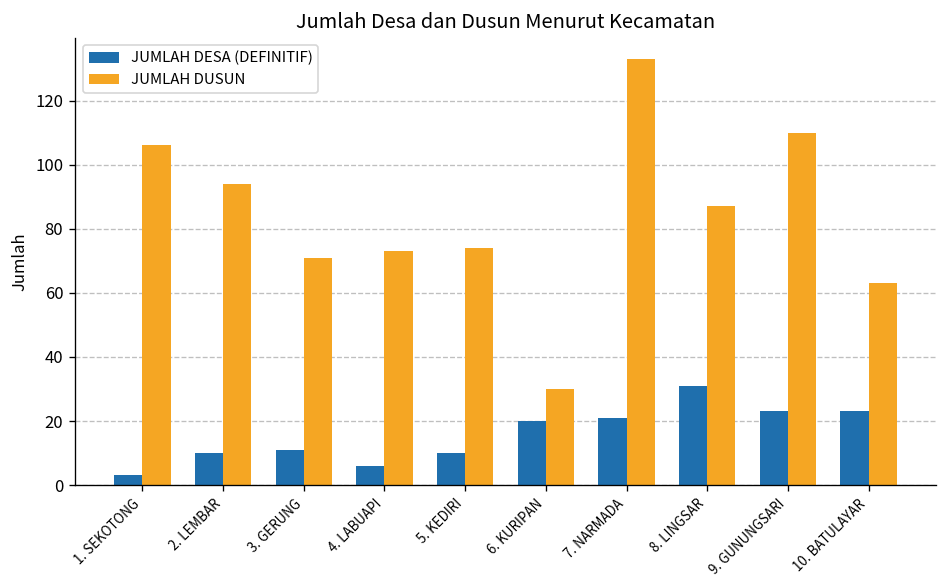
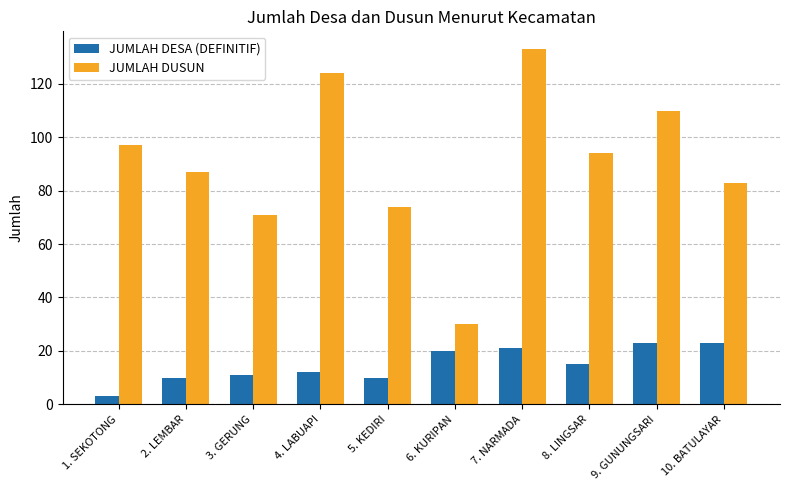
  {
    "JUMLAH DESA (DEFINITIF)": {
      "1. SEKOTONG": 3,
      "2. LEMBAR": 10,
      "3. GERUNG": 11,
-     "4. LABUAPI": 6,
+     "4. LABUAPI": 12,
      "5. KEDIRI": 10,
      "6. KURIPAN": 20,
      "7. NARMADA": 21,
-     "8. LINGSAR": 31,
+     "8. LINGSAR": 15,
      "9. GUNUNGSARI": 23,
      "10. BATULAYAR": 23
    },
    "JUMLAH DUSUN": {
-     "1. SEKOTONG": 106,
-     "2. LEMBAR": 94,
+     "1. SEKOTONG": 97,
+     "2. LEMBAR": 87,
      "3. GERUNG": 71,
-     "4. LABUAPI": 73,
+     "4. LABUAPI": 124,
      "5. KEDIRI": 74,
      "6. KURIPAN": 30,
      "7. NARMADA": 133,
-     "8. LINGSAR": 87,
+     "8. LINGSAR": 94,
      "9. GUNUNGSARI": 110,
-     "10. BATULAYAR": 63
+     "10. BATULAYAR": 83
    }
  }
